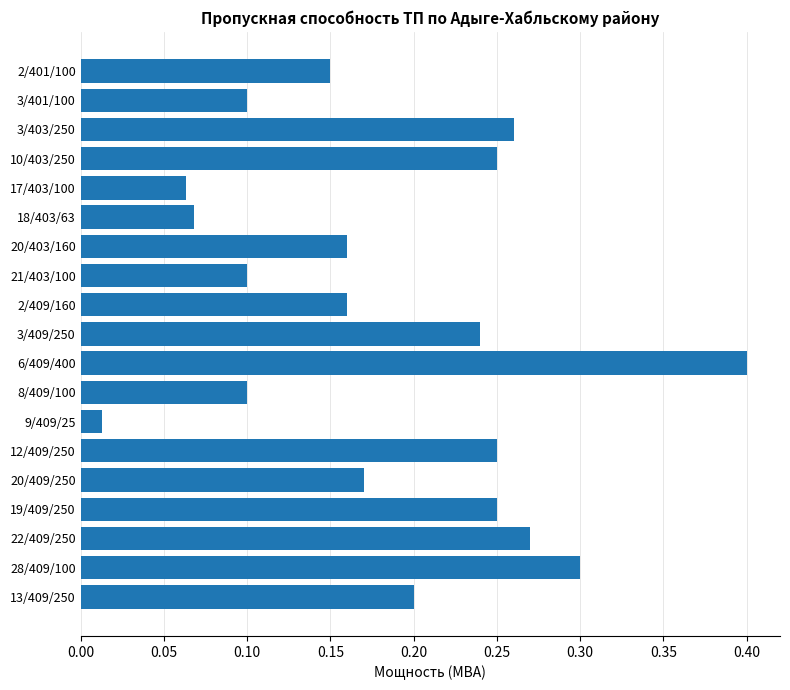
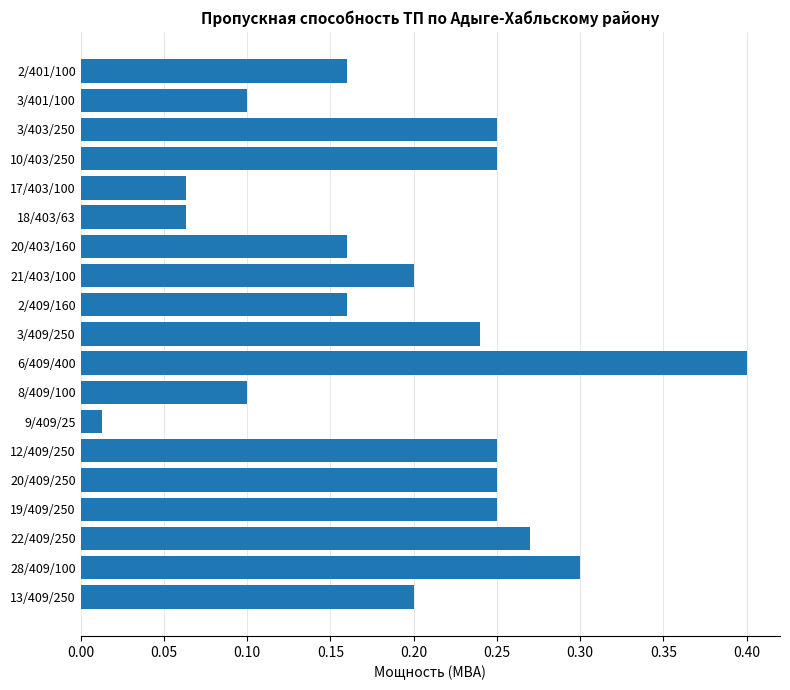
  {
-   "2/401/100": 0.15,
+   "2/401/100": 0.16,
    "3/401/100": 0.100,
-   "3/403/250": 0.26,
+   "3/403/250": 0.25,
    "10/403/250": 0.250,
    "17/403/100": 0.063,
-   "18/403/63": 0.068,
+   "18/403/63": 0.063,
    "20/403/160": 0.160,
-   "21/403/100": 0.1,
+   "21/403/100": 0.2,
    "2/409/160": 0.160,
    "3/409/250": 0.240,
    "6/409/400": 0.400,
    "8/409/100": 0.100,
    "9/409/25": 0.013,
    "12/409/250": 0.250,
-   "20/409/250": 0.17,
+   "20/409/250": 0.25,
    "19/409/250": 0.250,
    "22/409/250": 0.270,
    "28/409/100": 0.300,
    "13/409/250": 0.200
  }
